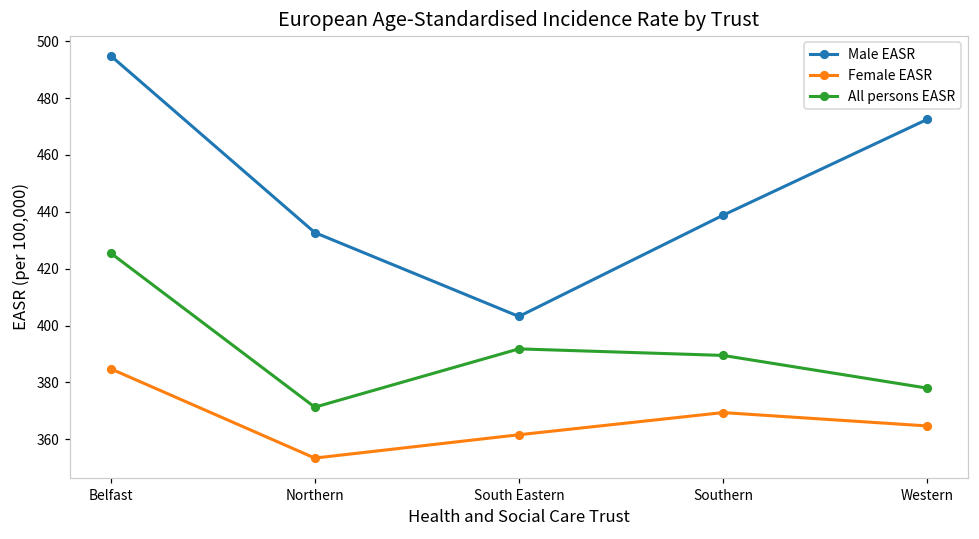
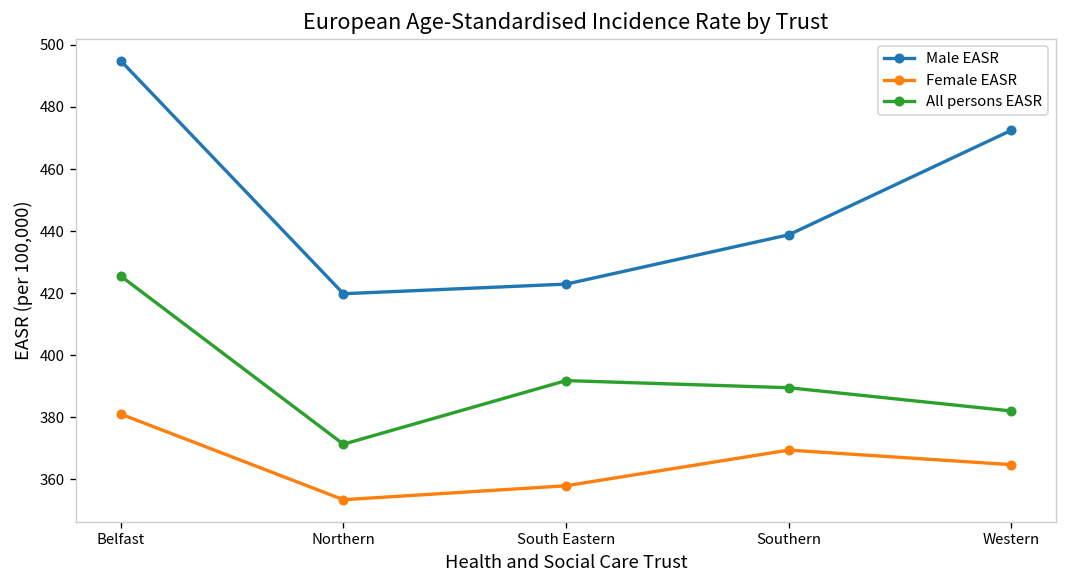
  {
    "Male EASR": {
      "Belfast": 495,
-     "Northern": 433,
-     "South Eastern": 403,
+     "Northern": 420,
+     "South Eastern": 423,
      "Southern": 439,
      "Western": 473
    },
    "Female EASR": {
-     "Belfast": 385,
+     "Belfast": 381,
      "Northern": 353,
-     "South Eastern": 362,
+     "South Eastern": 358,
      "Southern": 369,
      "Western": 365
    },
    "All persons EASR": {
      "Belfast": 426,
      "Northern": 371,
      "South Eastern": 392,
      "Southern": 390,
-     "Western": 378
+     "Western": 382
    }
  }
